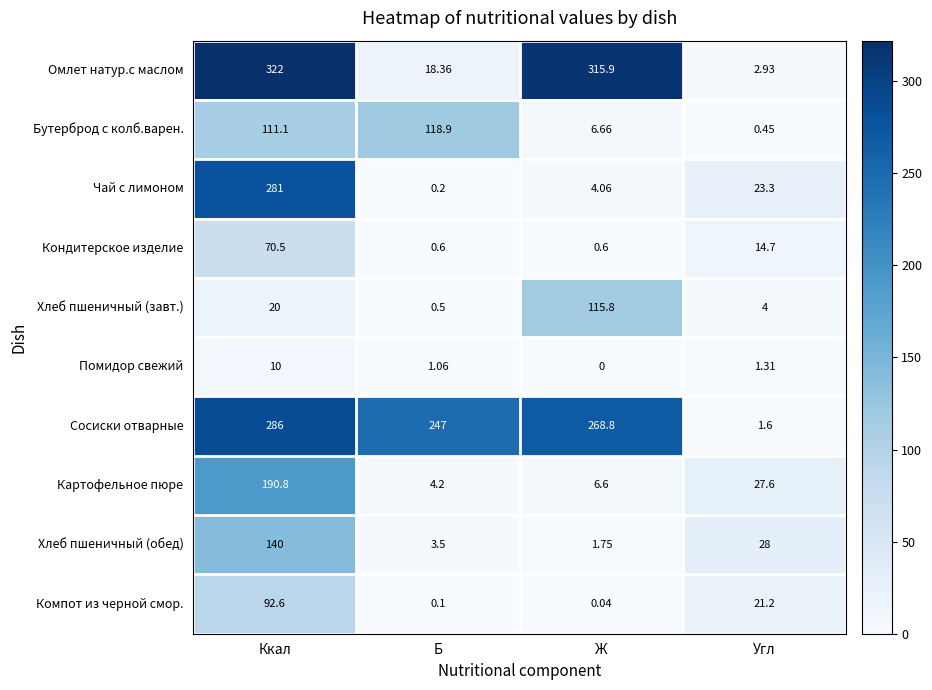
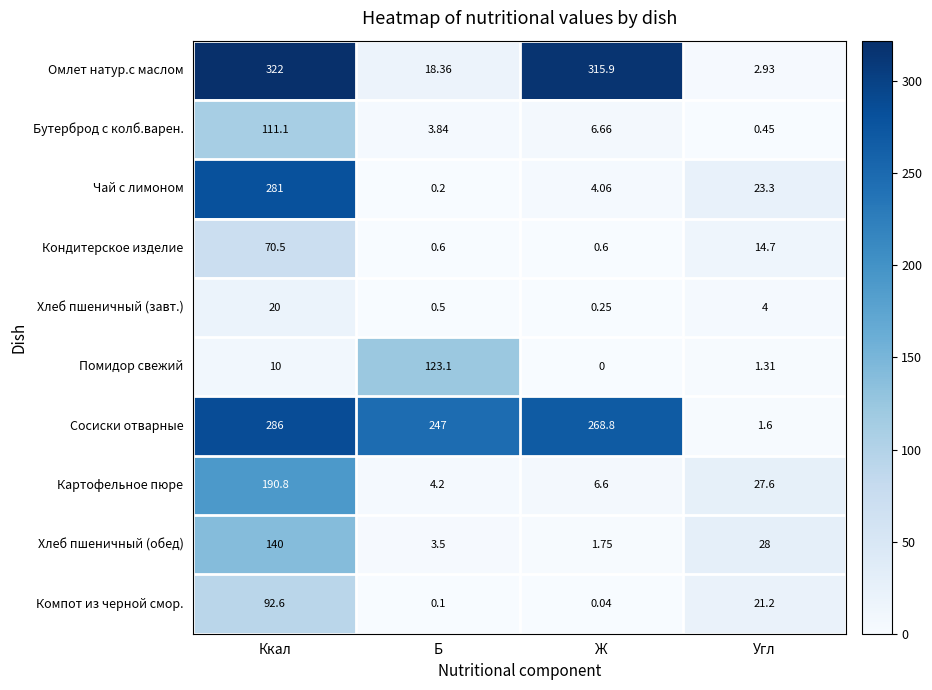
  {
    "Омлет натур.с маслом": {
      "Ккал": 322,
      "Б": 18.36,
      "Ж": 315.9,
      "Угл": 2.93
    },
    "Бутерброд с колб.варен.": {
      "Ккал": 111.1,
-     "Б": 118.9,
+     "Б": 3.84,
      "Ж": 6.66,
      "Угл": 0.45
    },
    "Чай с лимоном": {
      "Ккал": 281,
      "Б": 0.2,
      "Ж": 4.06,
      "Угл": 23.3
    },
    "Кондитерское изделие": {
      "Ккал": 70.5,
      "Б": 0.6,
      "Ж": 0.6,
      "Угл": 14.7
    },
    "Хлеб пшеничный (завт.)": {
      "Ккал": 20,
      "Б": 0.5,
-     "Ж": 115.8,
+     "Ж": 0.25,
      "Угл": 4
    },
    "Помидор свежий": {
      "Ккал": 10,
-     "Б": 1.06,
+     "Б": 123.1,
      "Ж": 0,
      "Угл": 1.31
    },
    "Сосиски отварные": {
      "Ккал": 286,
      "Б": 247,
      "Ж": 268.8,
      "Угл": 1.6
    },
    "Картофельное пюре": {
      "Ккал": 190.8,
      "Б": 4.2,
      "Ж": 6.6,
      "Угл": 27.6
    },
    "Хлеб пшеничный (обед)": {
      "Ккал": 140,
      "Б": 3.5,
      "Ж": 1.75,
      "Угл": 28
    },
    "Компот из черной смор.": {
      "Ккал": 92.6,
      "Б": 0.1,
      "Ж": 0.04,
      "Угл": 21.2
    }
  }
